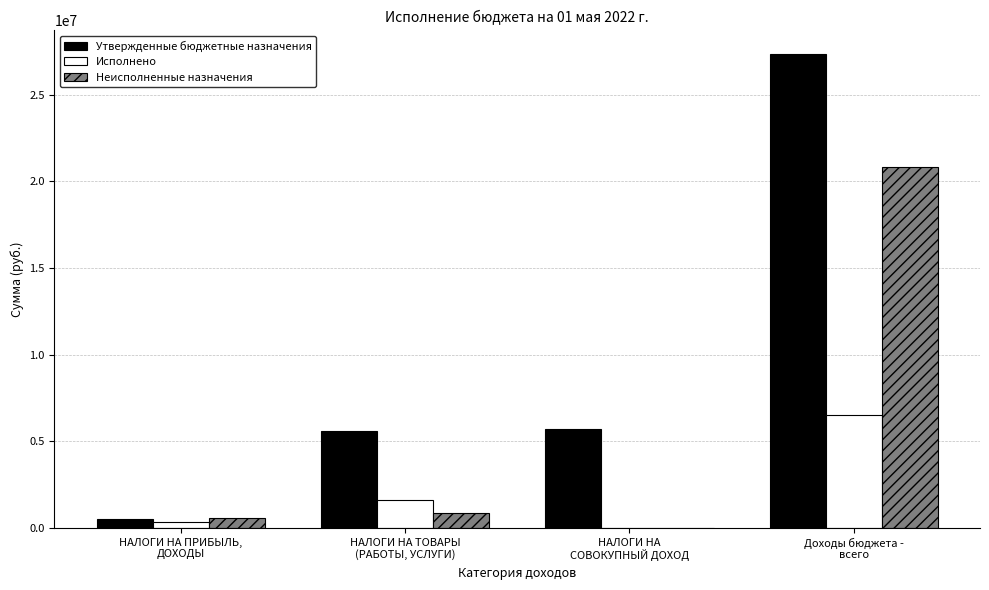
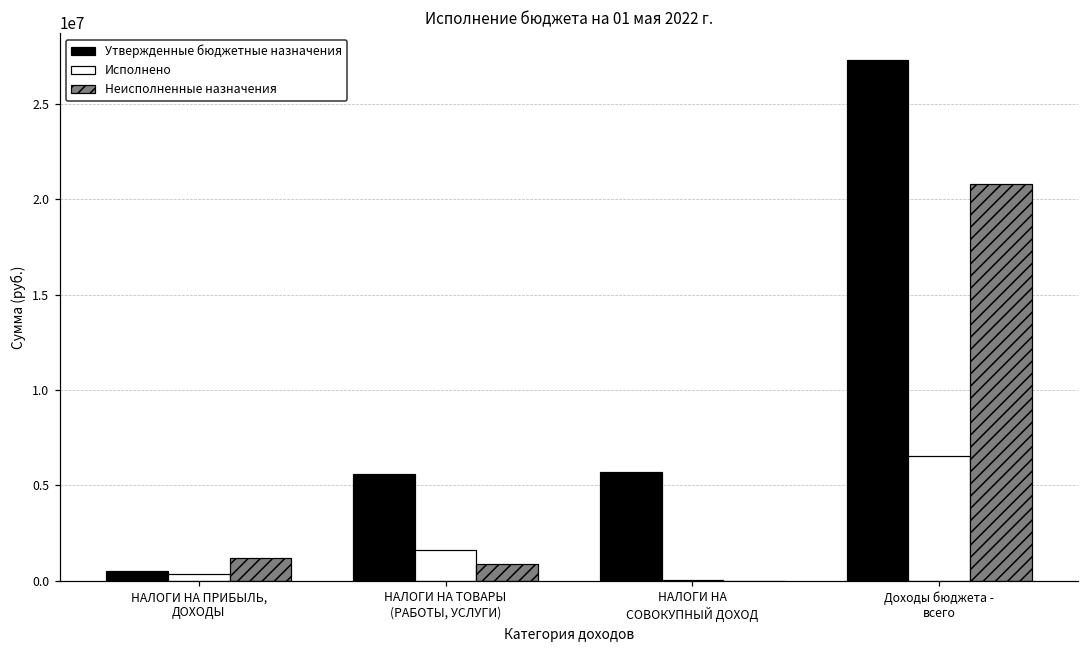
  {
    "Утвержденные бюджетные назначения": {
      "НАЛОГИ НА ПРИБЫЛЬ, ДОХОДЫ": 500000,
      "НАЛОГИ НА ТОВАРЫ (РАБОТЫ, УСЛУГИ)": 5600000,
      "НАЛОГИ НА СОВОКУПНЫЙ ДОХОД": 5700000,
      "Доходы бюджета - всего": 27300000
    },
    "Исполнено": {
      "НАЛОГИ НА ПРИБЫЛЬ, ДОХОДЫ": 400000,
      "НАЛОГИ НА ТОВАРЫ (РАБОТЫ, УСЛУГИ)": 1600000,
      "Доходы бюджета - всего": 6500000
    },
    "Неисполненные назначения": {
-     "НАЛОГИ НА ПРИБЫЛЬ, ДОХОДЫ": 600000,
+     "НАЛОГИ НА ПРИБЫЛЬ, ДОХОДЫ": 1200000,
      "НАЛОГИ НА ТОВАРЫ (РАБОТЫ, УСЛУГИ)": 900000,
      "Доходы бюджета - всего": 20800000
    }
  }
